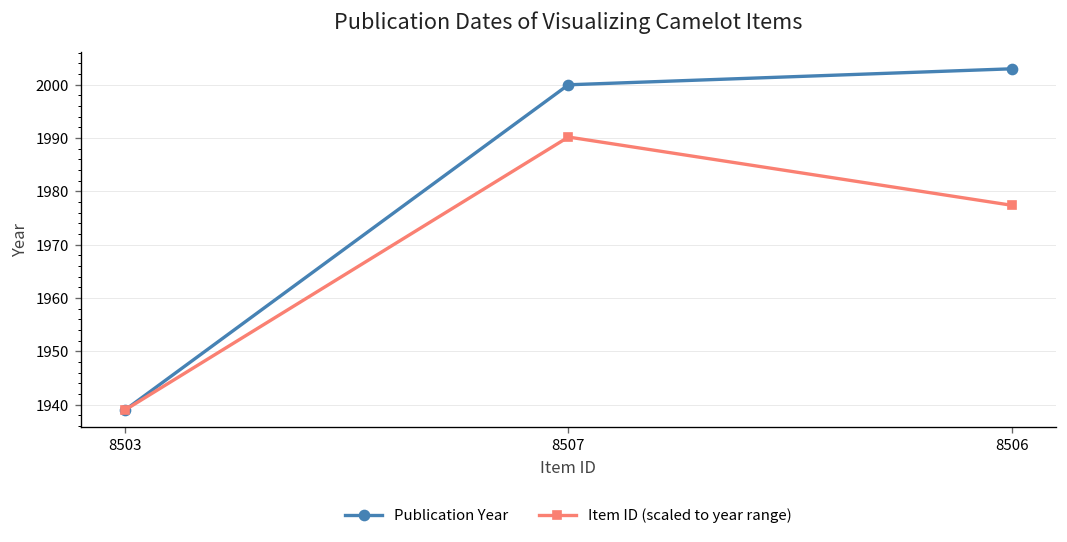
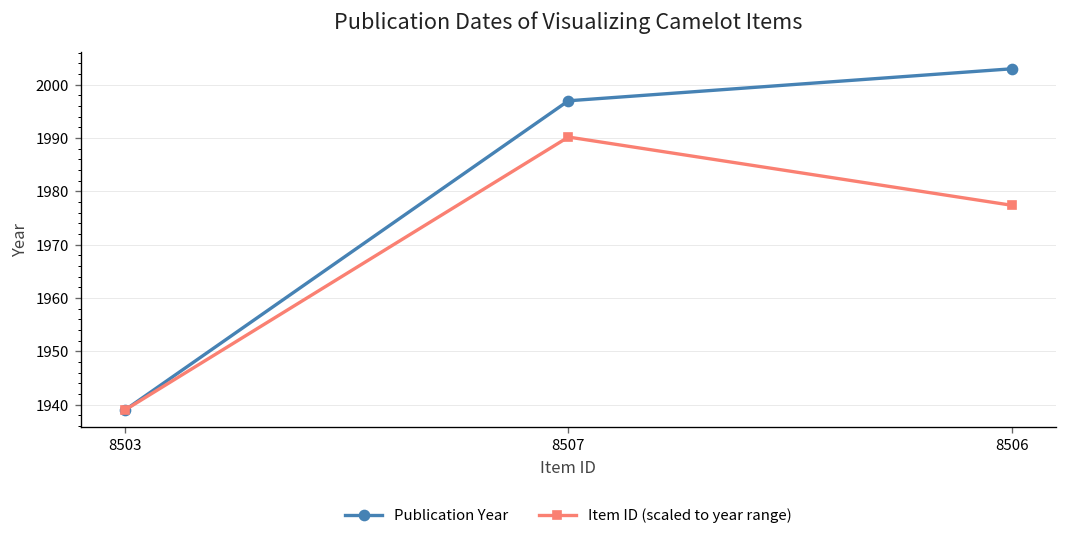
  {
    "Publication Year": {
-     "8507": 2000,
+     "8507": 1997,
      "8506": 2003
    },
    "Item ID (scaled to year range)": {
      "8507": 1990,
      "8506": 1977
    }
  }
